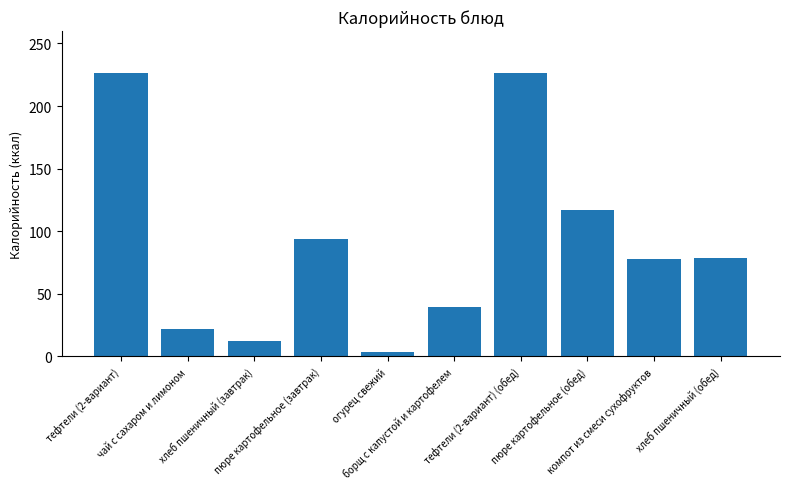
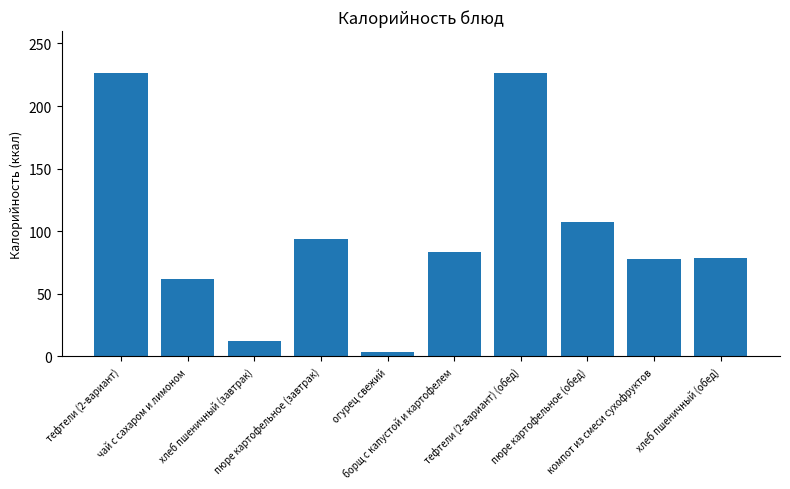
  {
    "тефтели (2-вариант)": 226,
-   "чай с сахаром и лимоном": 22,
+   "чай с сахаром и лимоном": 62,
    "хлеб пшеничный (завтрак)": 13,
    "пюре картофельное (завтрак)": 93,
    "огурец свежий": 4,
-   "борщ с капустой и картофелем": 39,
+   "борщ с капустой и картофелем": 83,
    "тефтели (2-вариант) (обед)": 226,
-   "пюре картофельное (обед)": 117,
+   "пюре картофельное (обед)": 107,
    "компот из смеси сухофруктов": 77,
    "хлеб пшеничный (обед)": 78
  }
